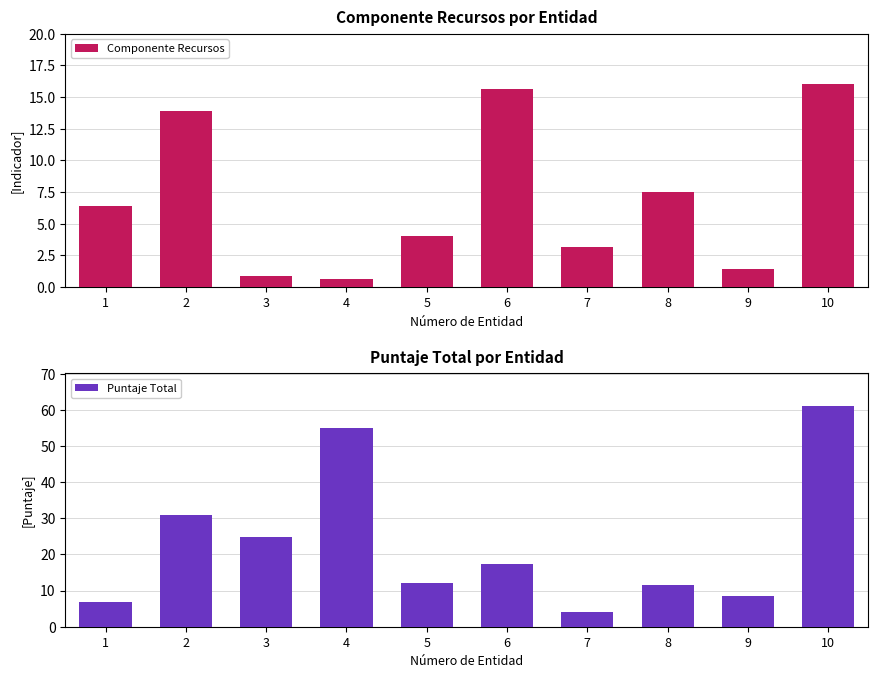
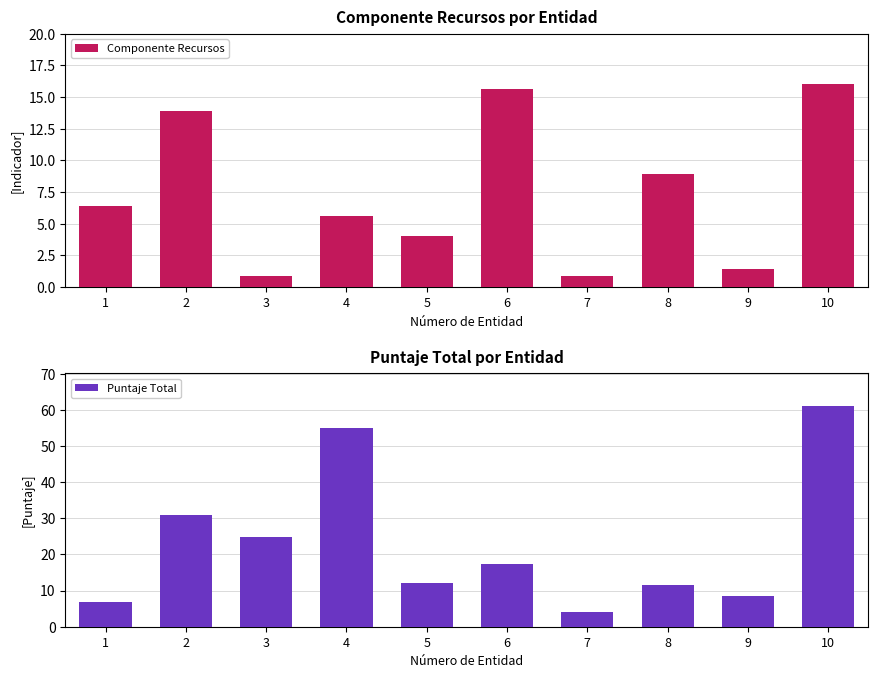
  {
    "Componente Recursos por Entidad": {
      "1": 6.4,
      "2": 13.9,
      "3": 0.9,
-     "4": 0.7,
+     "4": 5.6,
      "5": 4.1,
      "6": 15.6,
-     "7": 3.1,
-     "8": 7.5,
+     "7": 0.9,
+     "8": 8.9,
      "9": 1.5,
      "10": 16.0
    },
    "Puntaje Total por Entidad": {
      "1": 7,
      "2": 31,
      "3": 25,
      "4": 55,
      "5": 12,
      "6": 17,
      "7": 4,
      "8": 12,
      "9": 8,
      "10": 61
    }
  }
